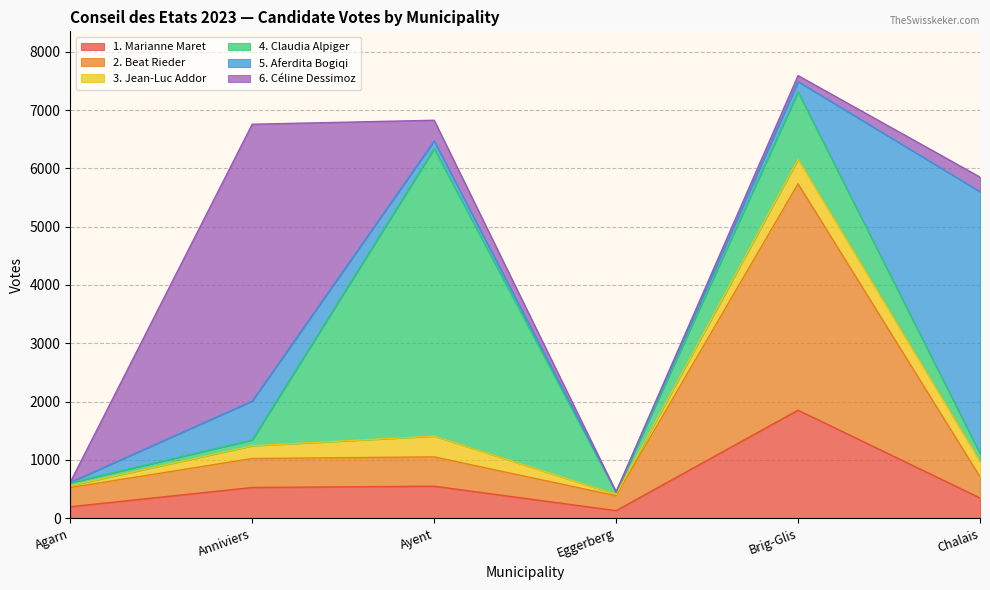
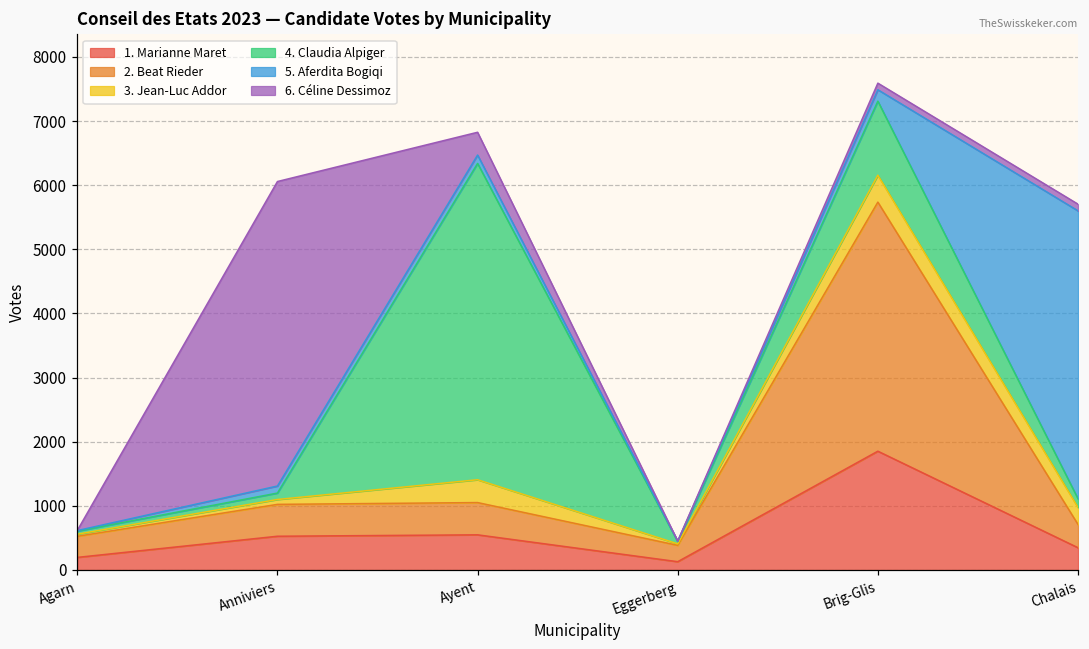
  {
    "3. Jean-Luc Addor": {
-     "Anniviers": 200,
+     "Anniviers": 100,
      "Ayent": 400,
      "Brig-Glis": 400,
      "Chalais": 300
    },
    "4. Claudia Alpiger": {
      "Anniviers": 100,
      "Ayent": 4900,
      "Brig-Glis": 1200,
      "Chalais": 100
    },
    "5. Aferdita Bogiqi": {
-     "Anniviers": 700,
+     "Anniviers": 100,
      "Ayent": 100,
      "Brig-Glis": 200,
      "Chalais": 4500
    },
    "6. Céline Dessimoz": {
      "Anniviers": 4700,
      "Ayent": 400,
      "Brig-Glis": 100,
-     "Chalais": 300
+     "Chalais": 100
    }
  }
